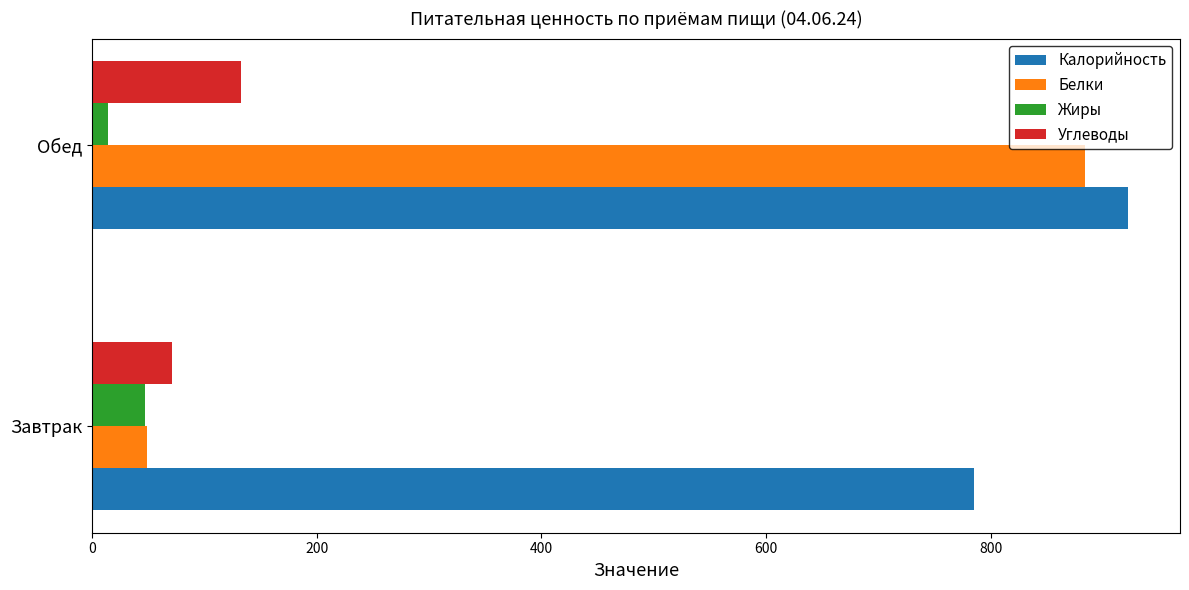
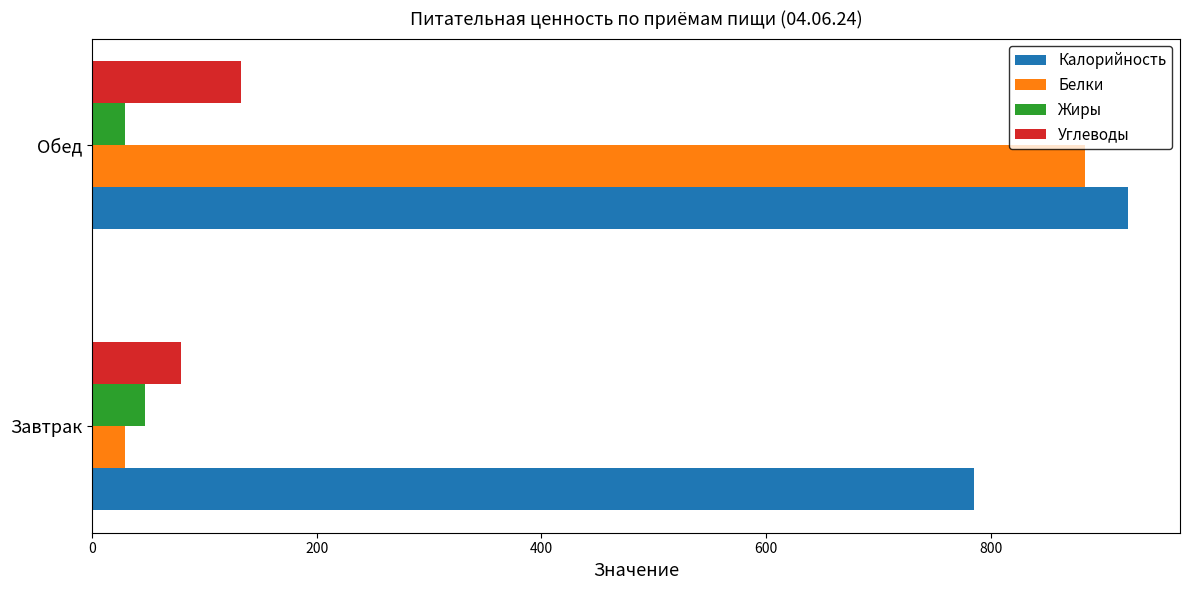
  {
    "Калорийность": {
      "Обед": 922,
      "Завтрак": 785
    },
    "Белки": {
      "Обед": 884,
-     "Завтрак": 49
+     "Завтрак": 30
    },
    "Жиры": {
-     "Обед": 14,
+     "Обед": 29,
      "Завтрак": 47
    },
    "Углеводы": {
      "Обед": 132,
-     "Завтрак": 72
+     "Завтрак": 79
    }
  }
